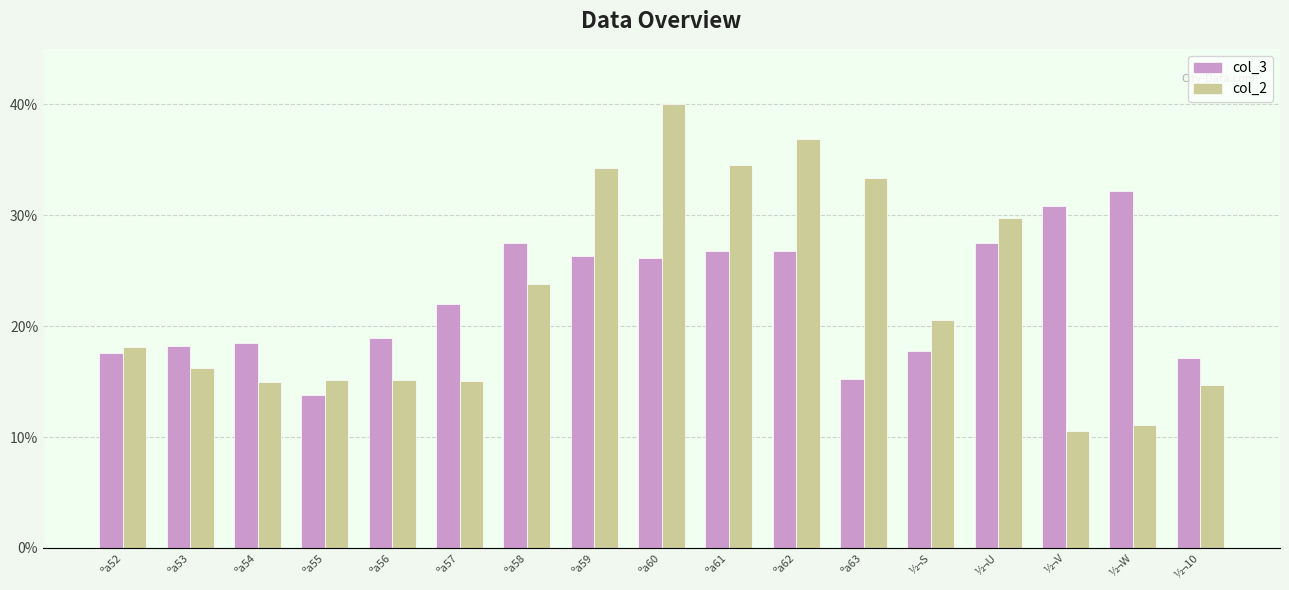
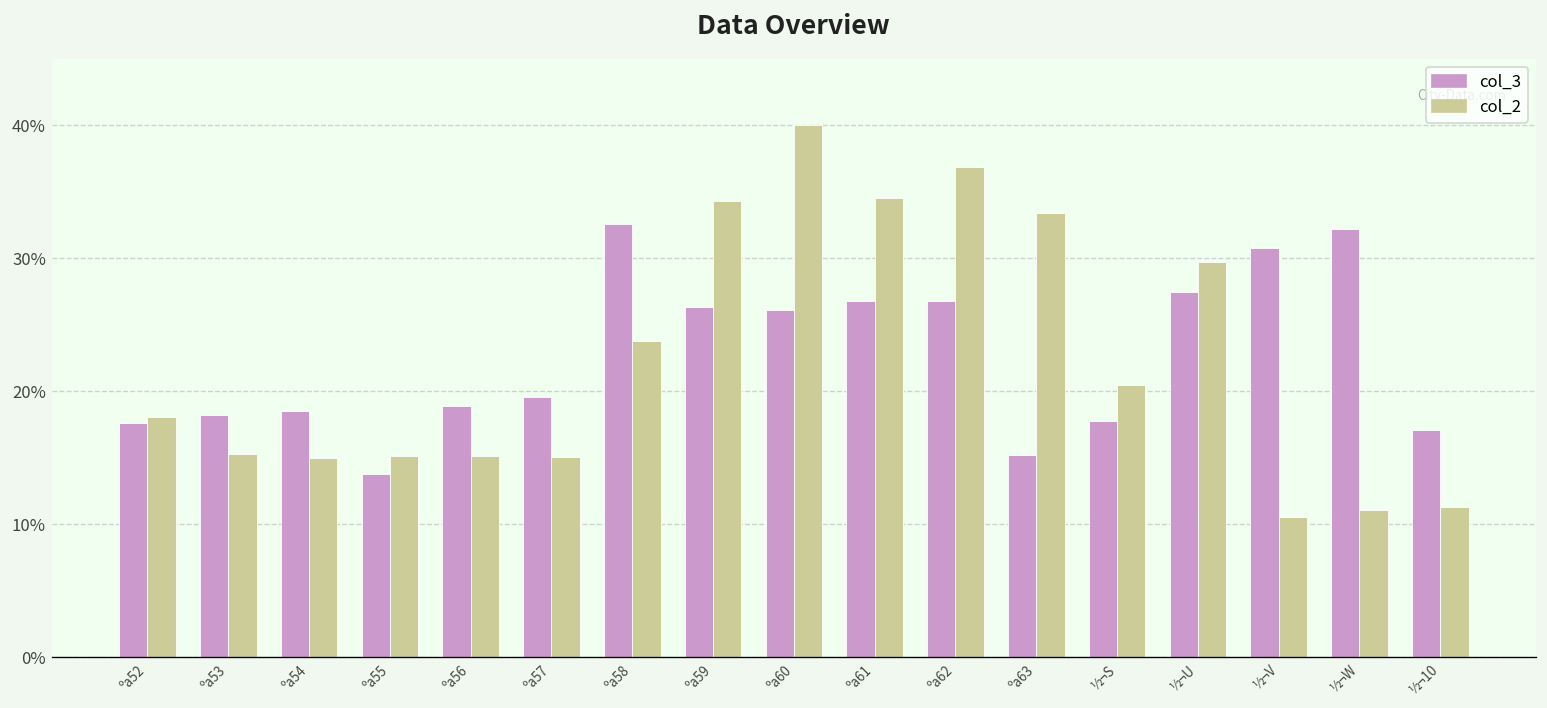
  {
    "col_3": {
      "ºa52": "17.6%",
      "ºa53": "18.2%",
      "ºa54": "18.5%",
      "ºa55": "13.8%",
      "ºa56": "18.9%",
-     "ºa57": "22.0%",
-     "ºa58": "27.5%",
+     "ºa57": "19.6%",
+     "ºa58": "32.6%",
      "ºa59": "26.3%",
      "ºa60": "26.1%",
      "ºa61": "26.8%",
      "ºa62": "26.8%",
      "ºa63": "15.2%",
      "½¬S": "17.8%",
      "½¬U": "27.5%",
      "½¬V": "30.8%",
      "½¬W": "32.2%",
      "½¬10": "17.1%"
    },
    "col_2": {
      "ºa52": "18.1%",
-     "ºa53": "16.2%",
+     "ºa53": "15.3%",
      "ºa54": "15.0%",
      "ºa55": "15.1%",
      "ºa56": "15.1%",
      "ºa57": "15.1%",
      "ºa58": "23.8%",
      "ºa59": "34.3%",
      "ºa60": "40.0%",
      "ºa61": "34.5%",
      "ºa62": "36.9%",
      "ºa63": "33.4%",
      "½¬S": "20.5%",
      "½¬U": "29.7%",
      "½¬V": "10.6%",
      "½¬W": "11.1%",
-     "½¬10": "14.7%"
+     "½¬10": "11.3%"
    }
  }
